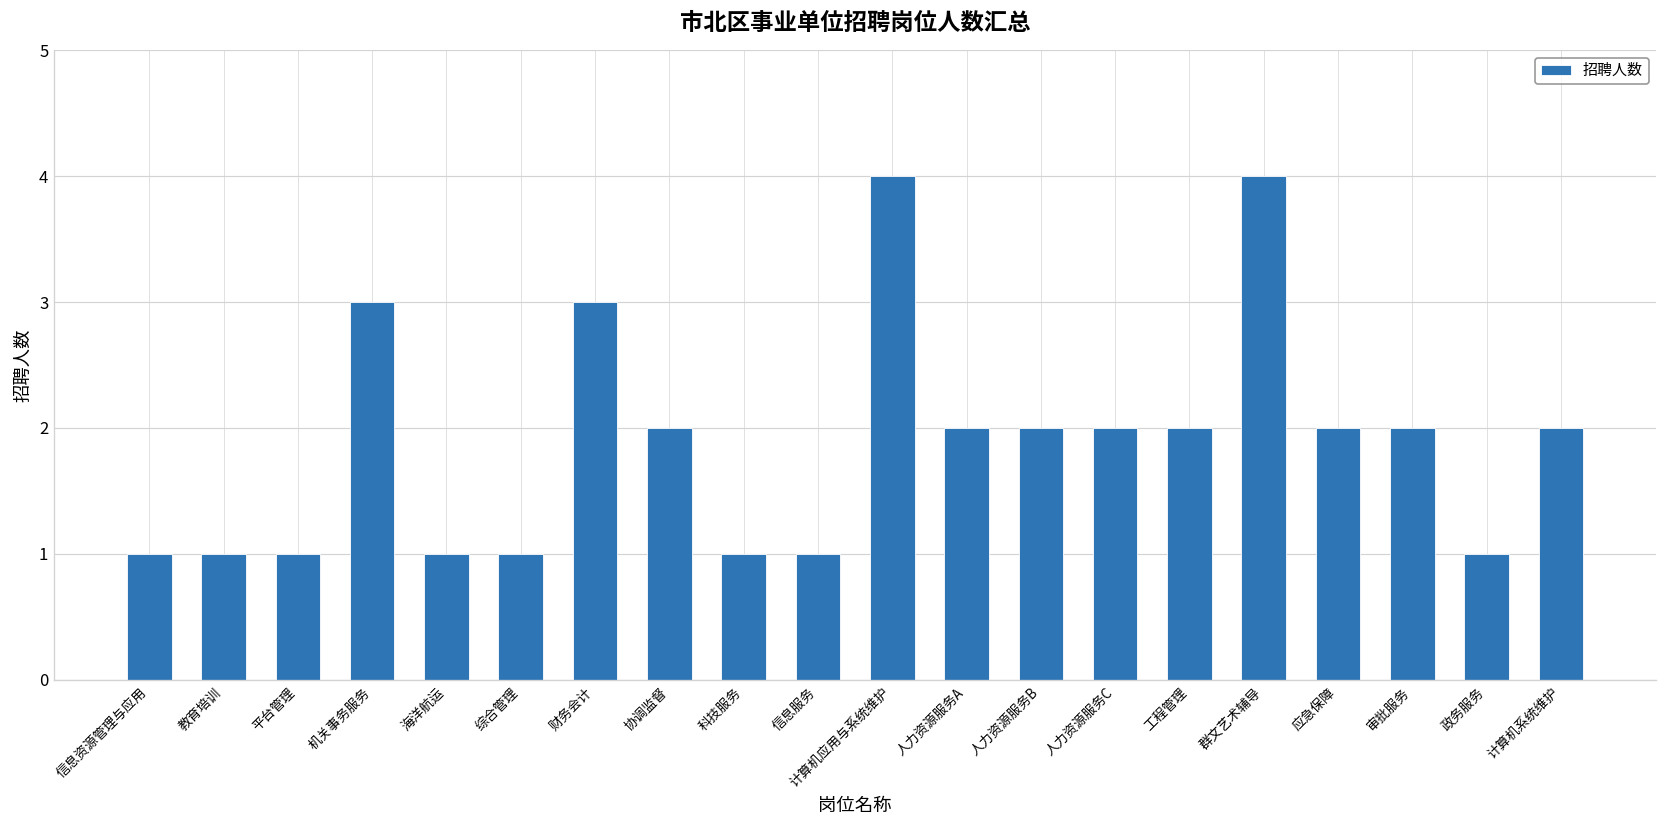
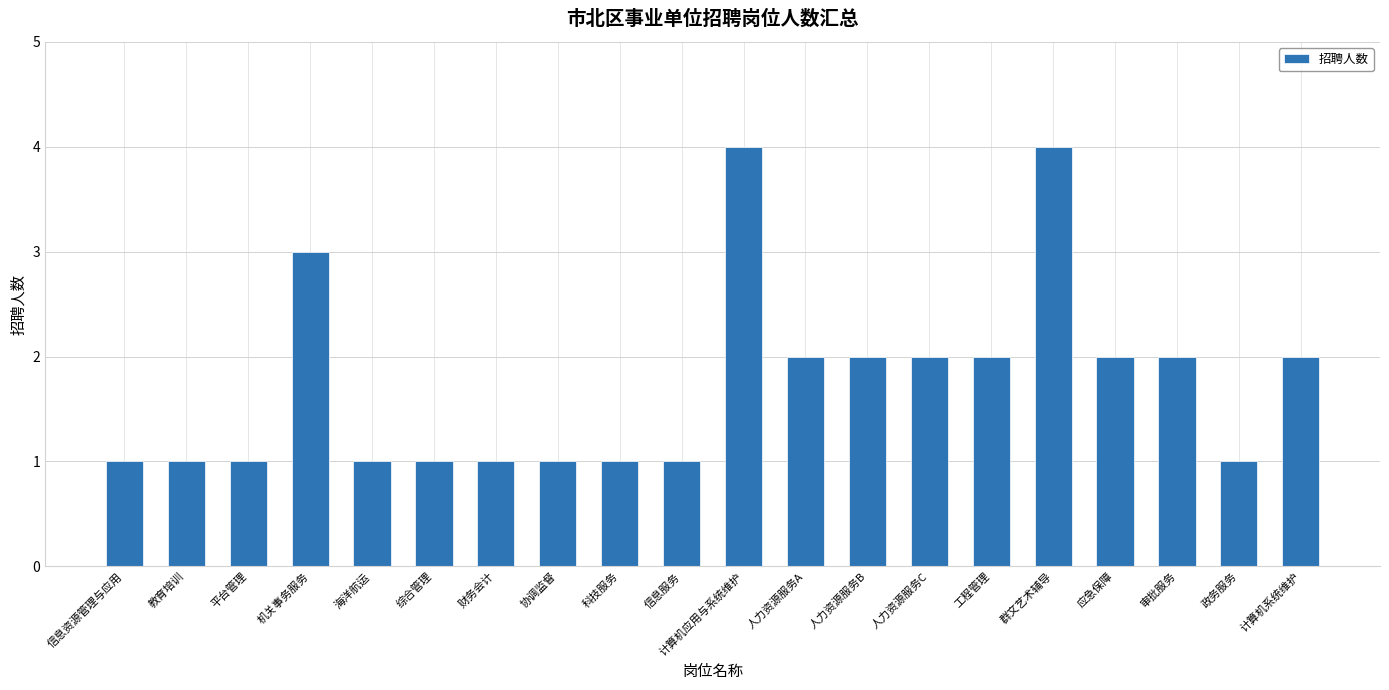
  {
    "信息资源管理与应用": 1,
    "教育培训": 1,
    "平台管理": 1,
    "机关事务服务": 3,
    "海洋航运": 1,
    "综合管理": 1,
-   "财务会计": 3,
-   "协调监督": 2,
+   "财务会计": 1,
+   "协调监督": 1,
    "科技服务": 1,
    "信息服务": 1,
    "计算机应用与系统维护": 4,
    "人力资源服务A": 2,
    "人力资源服务B": 2,
    "人力资源服务C": 2,
    "工程管理": 2,
    "群文艺术辅导": 4,
    "应急保障": 2,
    "审批服务": 2,
    "政务服务": 1,
    "计算机系统维护": 2
  }
